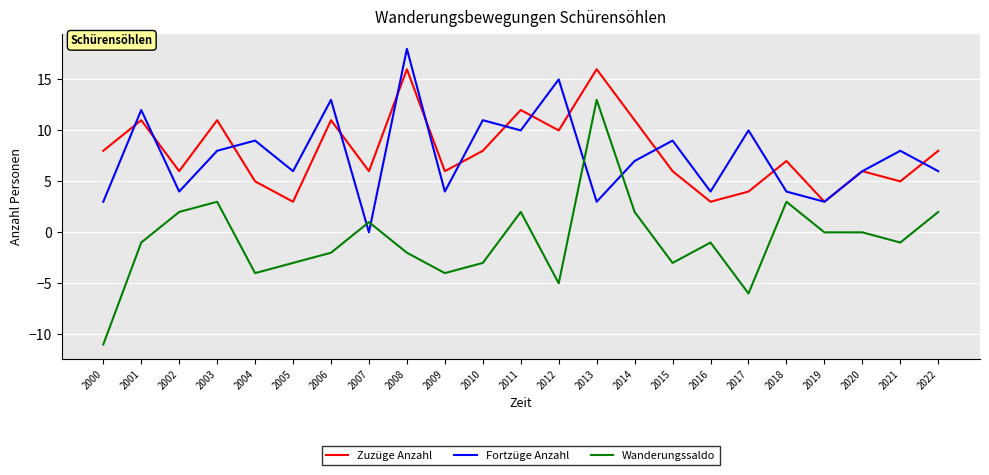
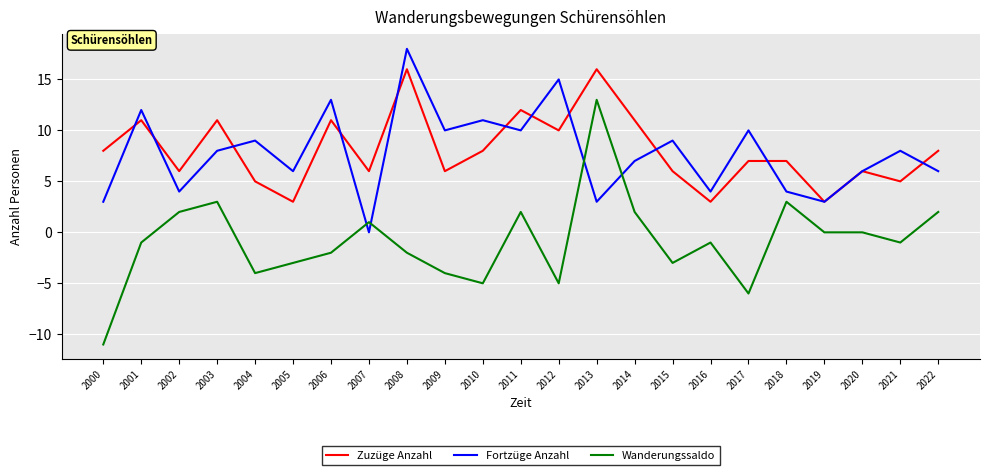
  {
    "Zuzüge Anzahl": {
      "2000": 8,
      "2001": 11,
      "2002": 6,
      "2003": 11,
      "2004": 5,
      "2005": 3,
      "2006": 11,
      "2007": 6,
      "2008": 16,
      "2009": 6,
      "2010": 8,
      "2011": 12,
      "2012": 10,
      "2013": 16,
      "2014": 11,
      "2015": 6,
      "2016": 3,
-     "2017": 4,
+     "2017": 7,
      "2018": 7,
      "2021": 5,
      "2022": 8
    },
    "Fortzüge Anzahl": {
      "2000": 3,
      "2001": 12,
      "2002": 4,
      "2003": 8,
      "2004": 9,
      "2005": 6,
      "2006": 13,
      "2007": 0,
      "2008": 18,
-     "2009": 4,
+     "2009": 10,
      "2010": 11,
      "2011": 10,
      "2012": 15,
      "2013": 3,
      "2014": 7,
      "2015": 9,
      "2016": 4,
      "2017": 10,
      "2018": 4,
      "2021": 8,
      "2022": 6
    },
    "Wanderungssaldo": {
      "2000": -11,
      "2001": -1,
      "2002": 2,
      "2003": 3,
      "2004": -4,
      "2005": -3,
      "2006": -2,
      "2007": 1,
      "2008": -2,
      "2009": -4,
-     "2010": -3,
+     "2010": -5,
      "2011": 2,
      "2012": -5,
      "2013": 13,
      "2014": 2,
      "2015": -3,
      "2016": -1,
      "2017": -6,
      "2018": 3,
      "2019": 0,
      "2020": 0,
      "2021": -1,
      "2022": 2
    }
  }
